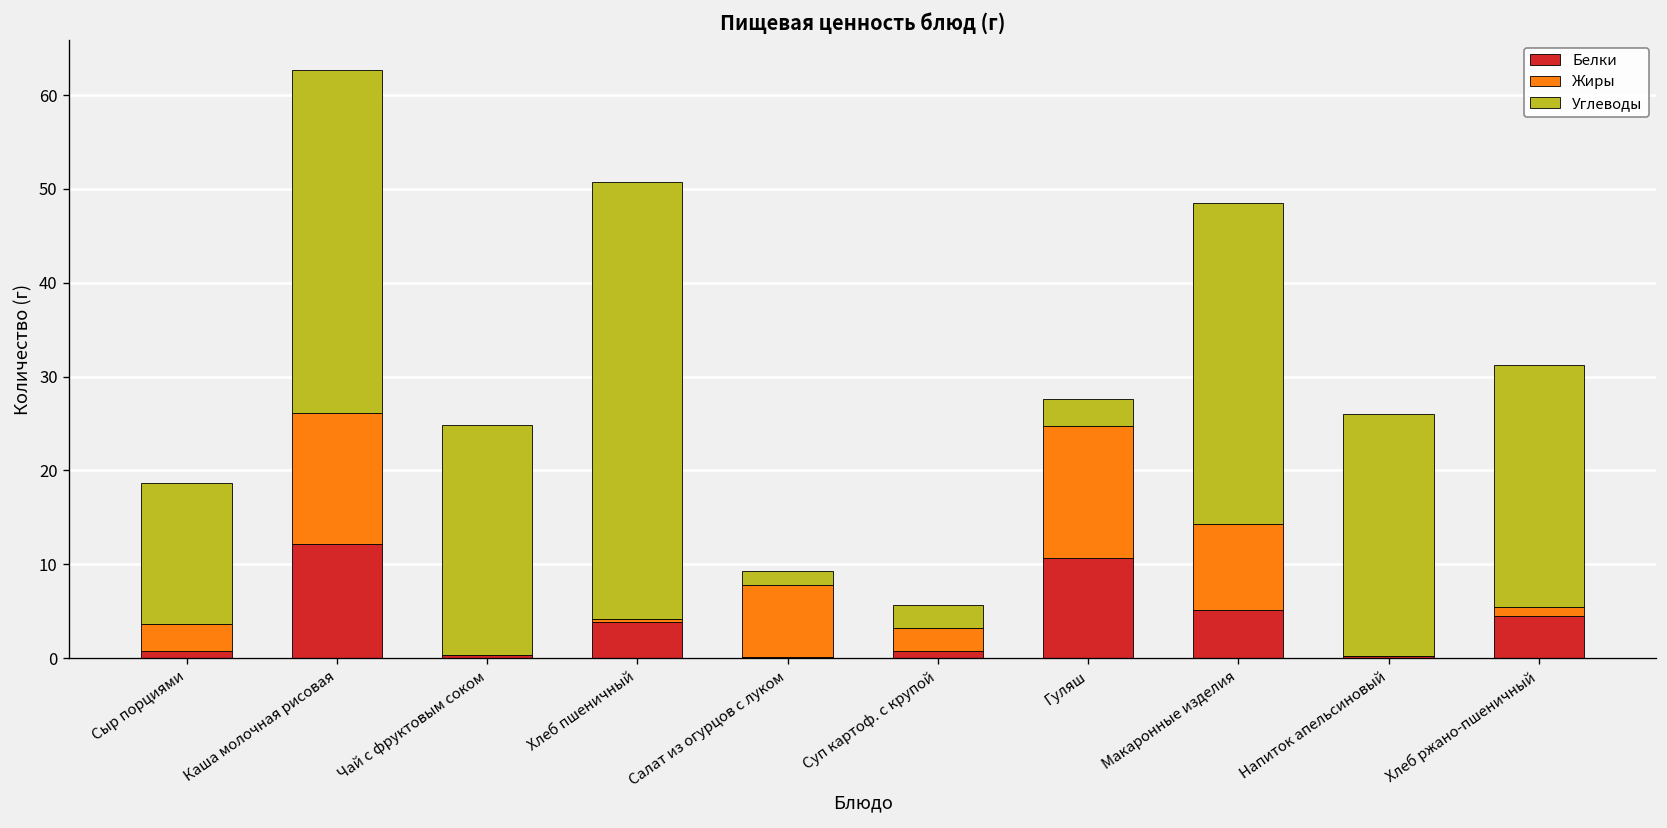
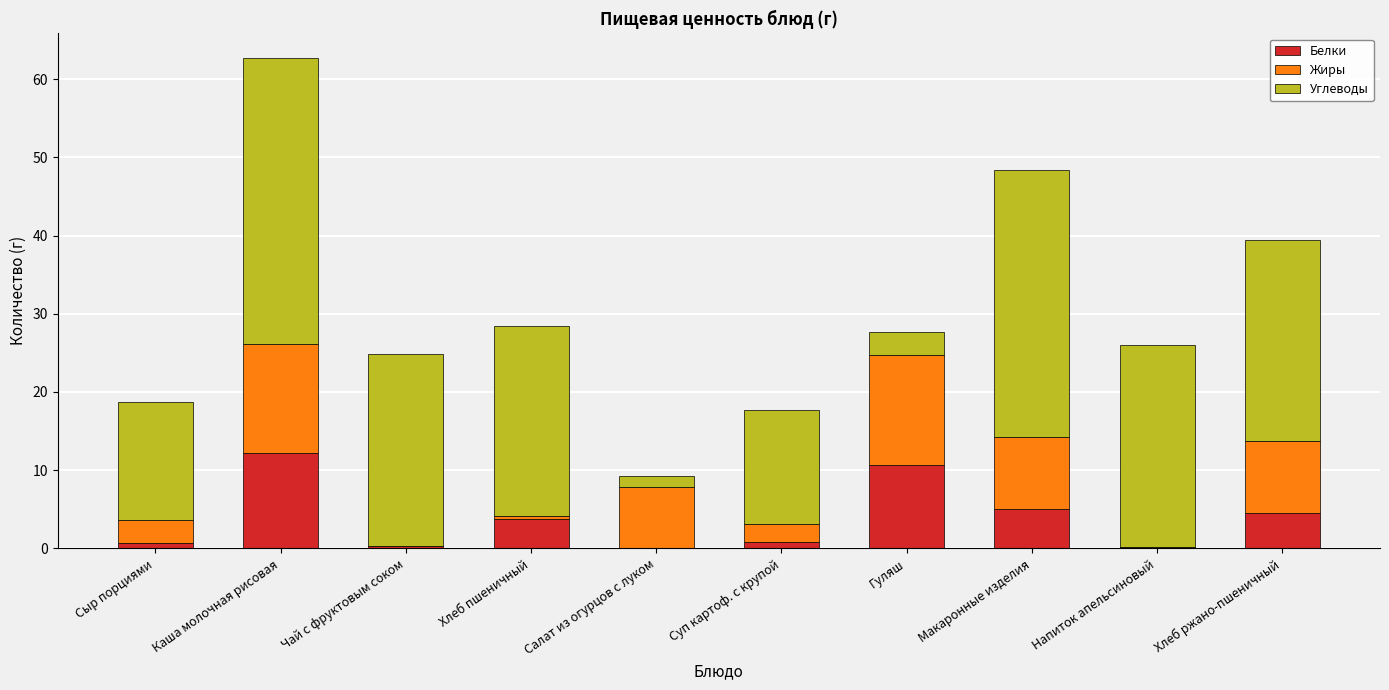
  {
    "Белки": {
      "Сыр порциями": 1,
      "Каша молочная рисовая": 12,
      "Чай с фруктовым соком": 0,
      "Хлеб пшеничный": 4,
      "Суп картоф. с крупой": 1,
      "Гуляш": 11,
      "Макаронные изделия": 5,
      "Хлеб ржано-пшеничный": 5
    },
    "Жиры": {
      "Сыр порциями": 3,
      "Каша молочная рисовая": 14,
      "Хлеб пшеничный": 0,
      "Салат из огурцов с луком": 8,
      "Суп картоф. с крупой": 2,
      "Гуляш": 14,
      "Макаронные изделия": 9,
-     "Хлеб ржано-пшеничный": 1
+     "Хлеб ржано-пшеничный": 9
    },
    "Углеводы": {
      "Сыр порциями": 15,
      "Каша молочная рисовая": 37,
      "Чай с фруктовым соком": 25,
-     "Хлеб пшеничный": 47,
+     "Хлеб пшеничный": 24,
      "Салат из огурцов с луком": 1,
-     "Суп картоф. с крупой": 2,
+     "Суп картоф. с крупой": 15,
      "Гуляш": 3,
      "Макаронные изделия": 34,
      "Напиток апельсиновый": 26,
      "Хлеб ржано-пшеничный": 26
    }
  }
